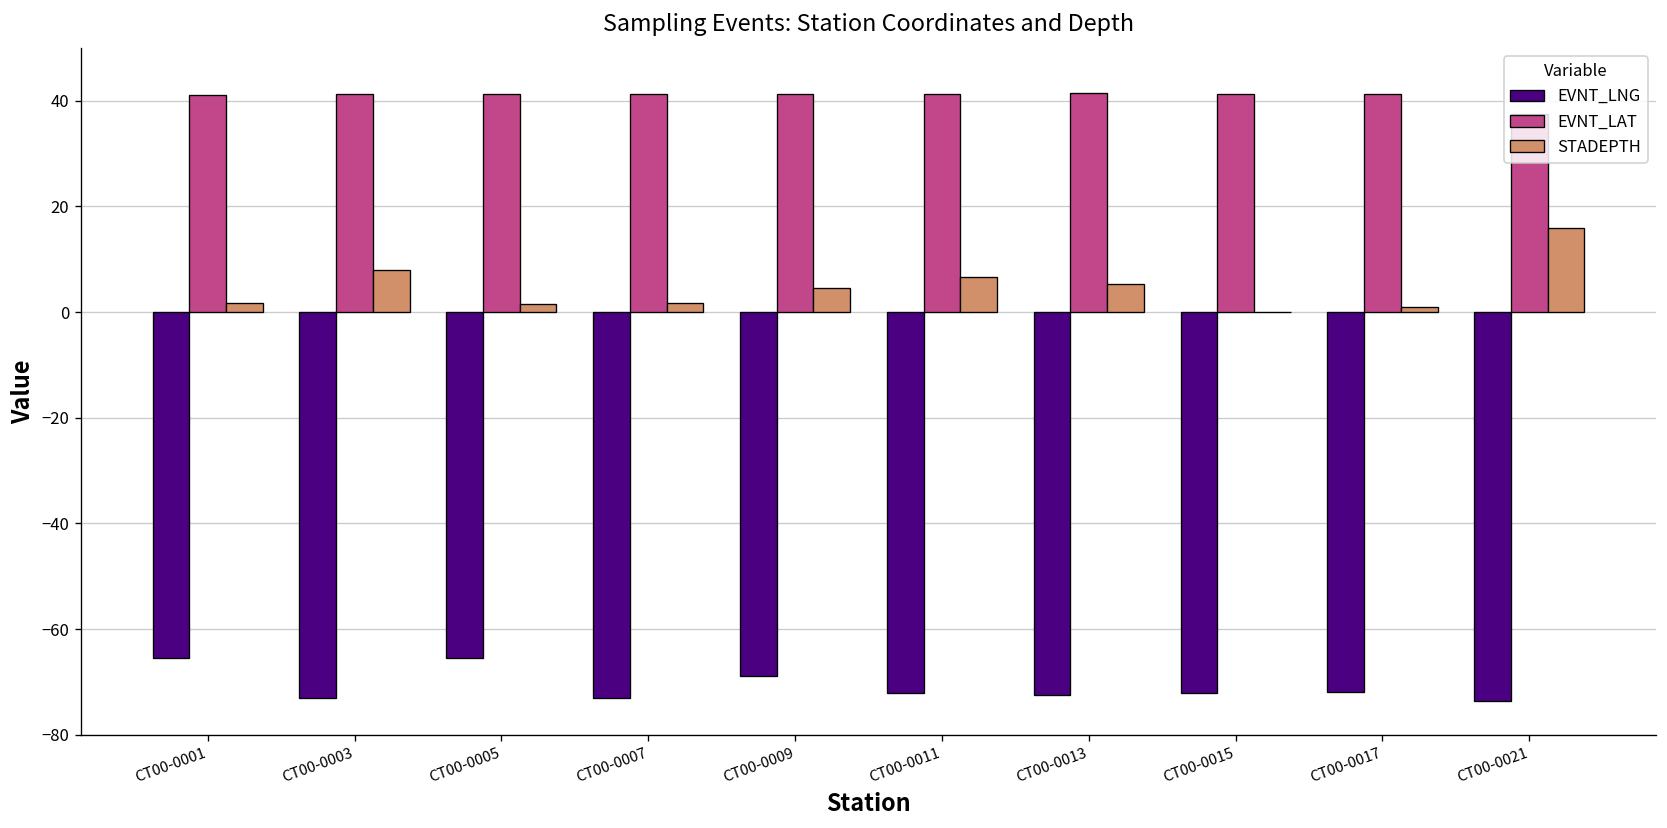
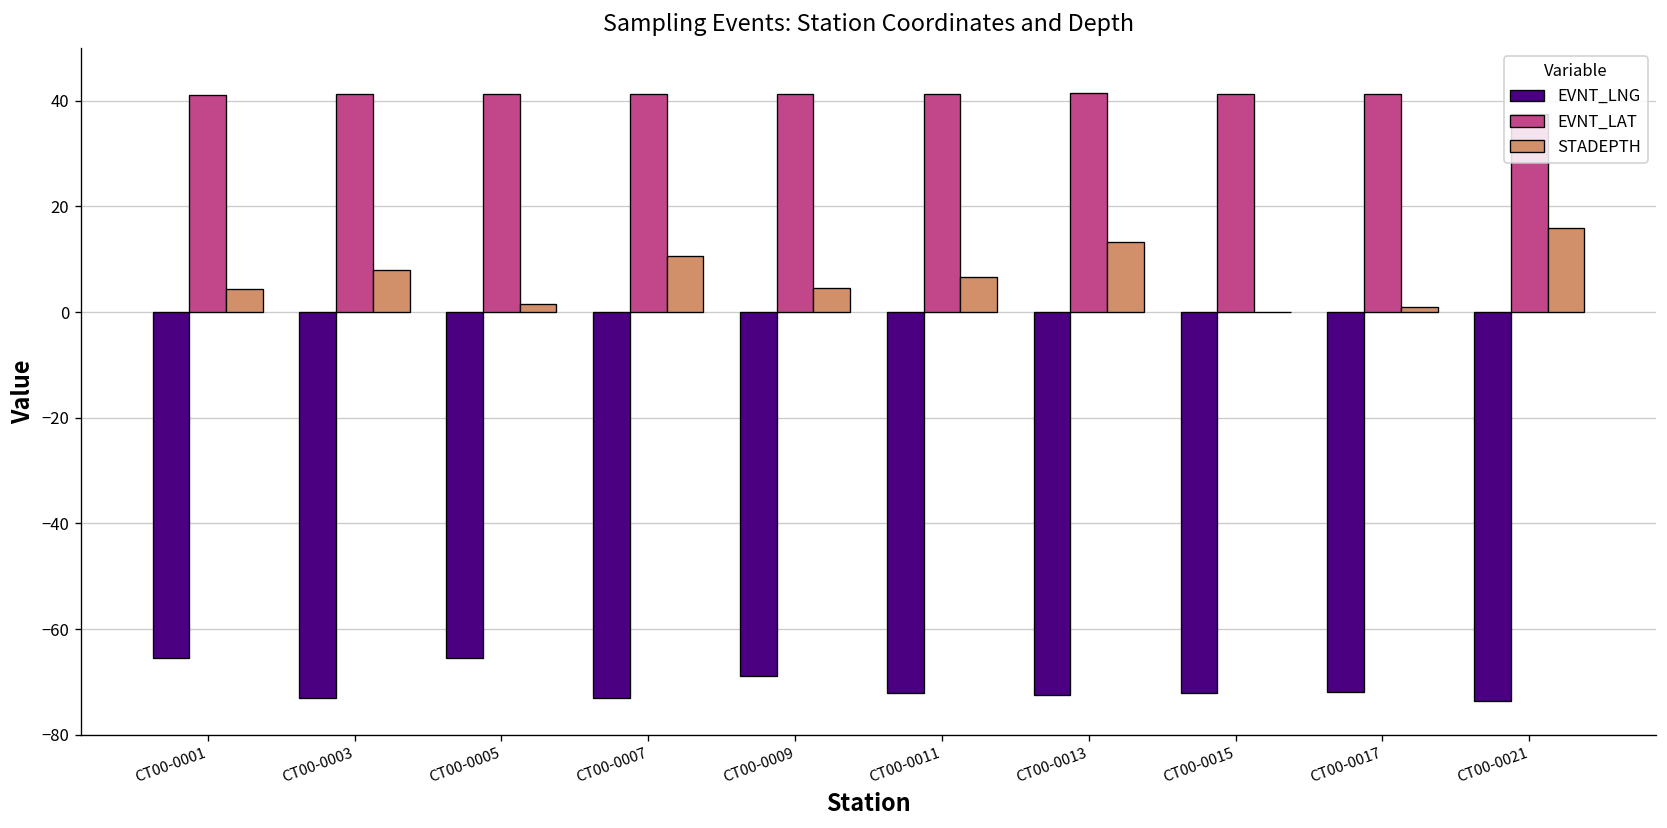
  {
    "EVNT_LNG": {
      "CT00-0001": -65,
      "CT00-0003": -73,
      "CT00-0005": -65,
      "CT00-0007": -73,
      "CT00-0009": -69,
      "CT00-0011": -72,
      "CT00-0013": -72,
      "CT00-0015": -72,
      "CT00-0017": -72,
      "CT00-0021": -74
    },
    "EVNT_LAT": {
      "CT00-0001": 41,
      "CT00-0003": 41,
      "CT00-0005": 41,
      "CT00-0007": 41,
      "CT00-0009": 41,
      "CT00-0011": 41,
      "CT00-0013": 41,
      "CT00-0015": 41,
      "CT00-0017": 41
    },
    "STADEPTH": {
-     "CT00-0001": 2,
+     "CT00-0001": 4,
      "CT00-0003": 8,
      "CT00-0005": 2,
-     "CT00-0007": 2,
+     "CT00-0007": 11,
      "CT00-0009": 5,
      "CT00-0011": 7,
-     "CT00-0013": 5,
+     "CT00-0013": 13,
      "CT00-0015": 0,
      "CT00-0017": 1,
      "CT00-0021": 16
    }
  }
